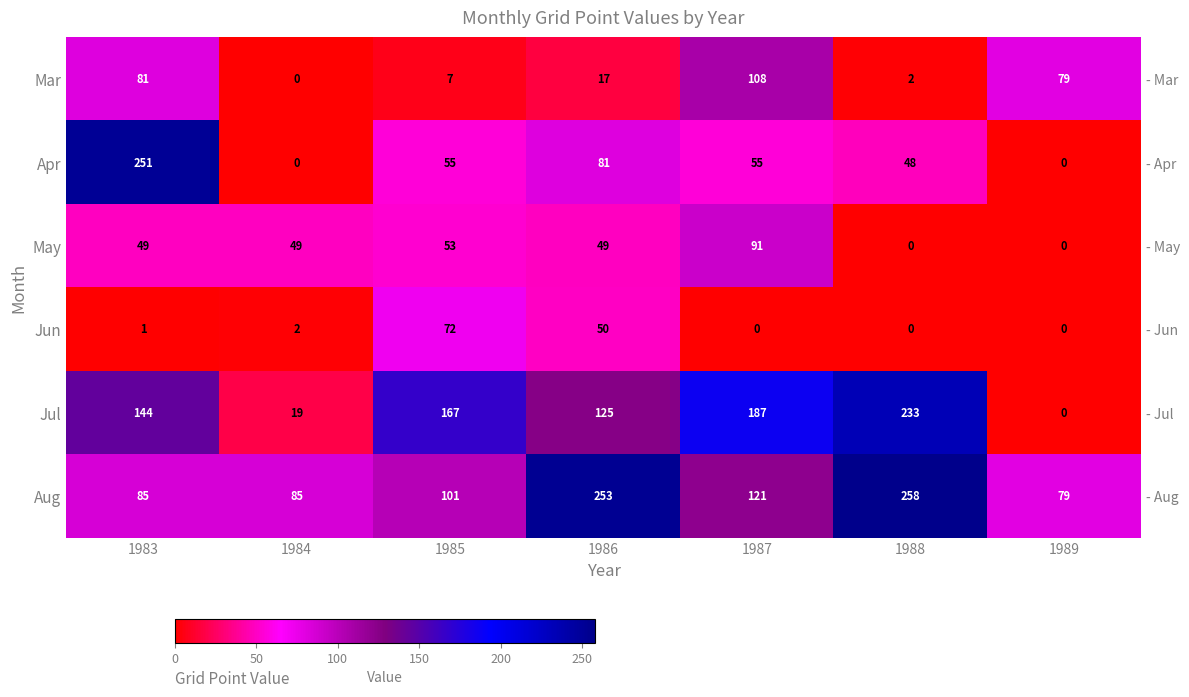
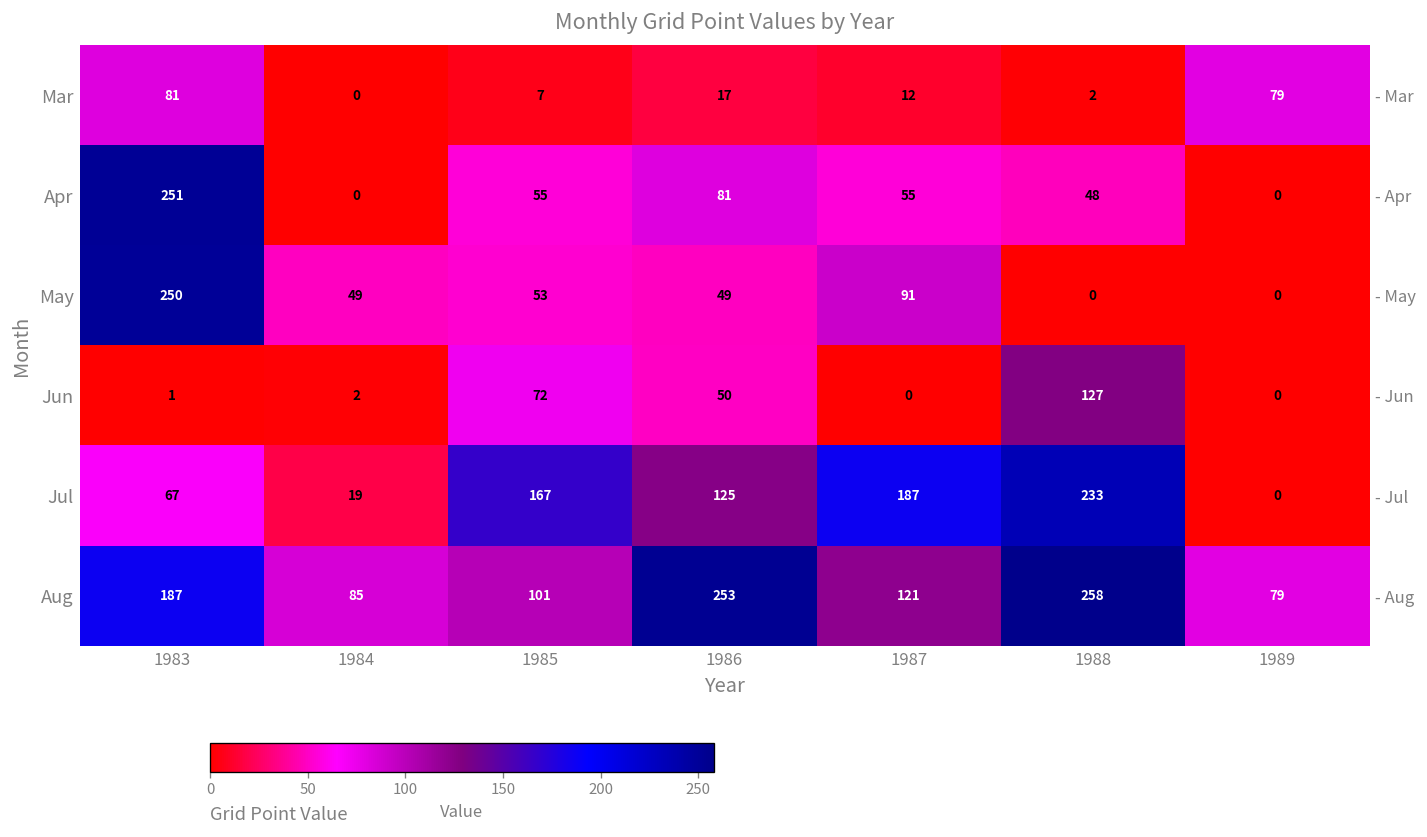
  {
    "Mar": {
      "1983": 81,
      "1984": 0,
      "1985": 7,
      "1986": 17,
-     "1987": 108,
+     "1987": 12,
      "1988": 2,
      "1989": 79
    },
    "Apr": {
      "1983": 251,
      "1984": 0,
      "1985": 55,
      "1986": 81,
      "1987": 55,
      "1988": 48,
      "1989": 0
    },
    "May": {
-     "1983": 49,
+     "1983": 250,
      "1984": 49,
      "1985": 53,
      "1986": 49,
      "1987": 91,
      "1988": 0,
      "1989": 0
    },
    "Jun": {
      "1983": 1,
      "1984": 2,
      "1985": 72,
      "1986": 50,
      "1987": 0,
-     "1988": 0,
+     "1988": 127,
      "1989": 0
    },
    "Jul": {
-     "1983": 144,
+     "1983": 67,
      "1984": 19,
      "1985": 167,
      "1986": 125,
      "1987": 187,
      "1988": 233,
      "1989": 0
    },
    "Aug": {
-     "1983": 85,
+     "1983": 187,
      "1984": 85,
      "1985": 101,
      "1986": 253,
      "1987": 121,
      "1988": 258,
      "1989": 79
    }
  }
